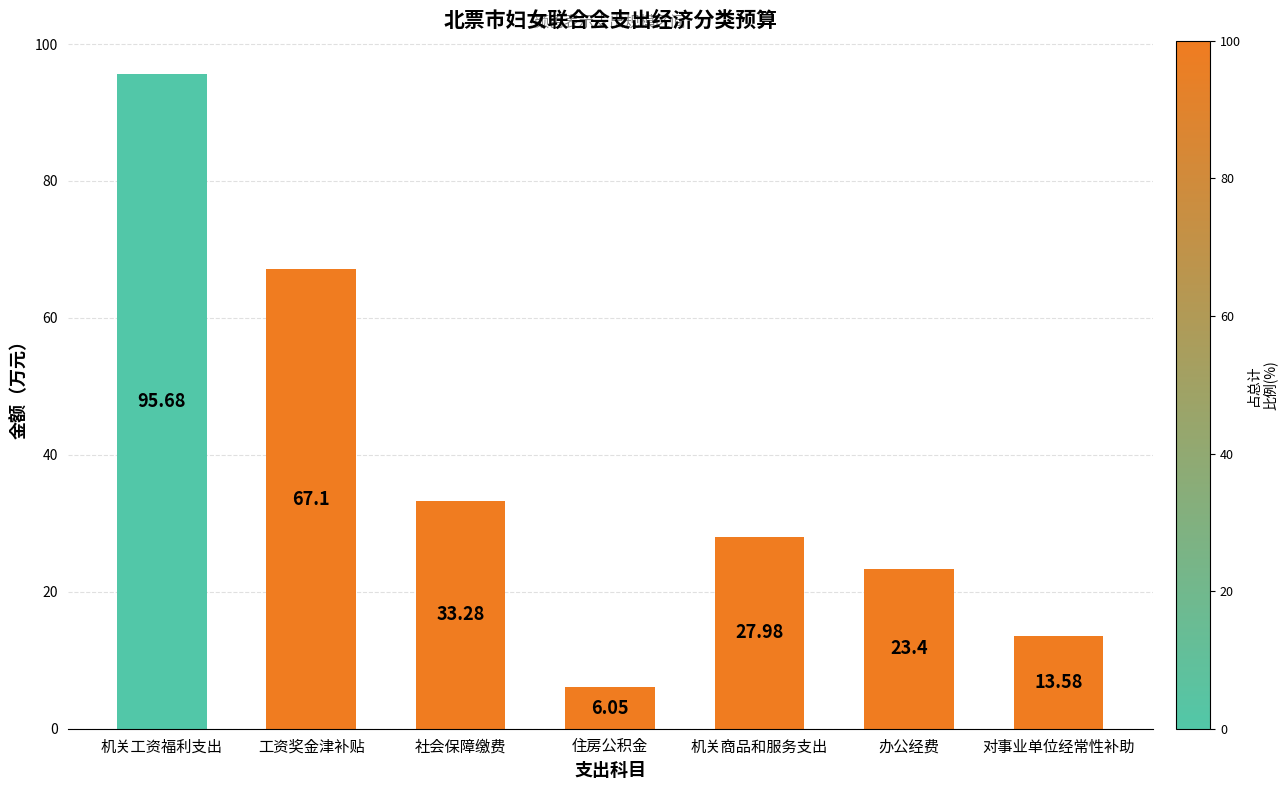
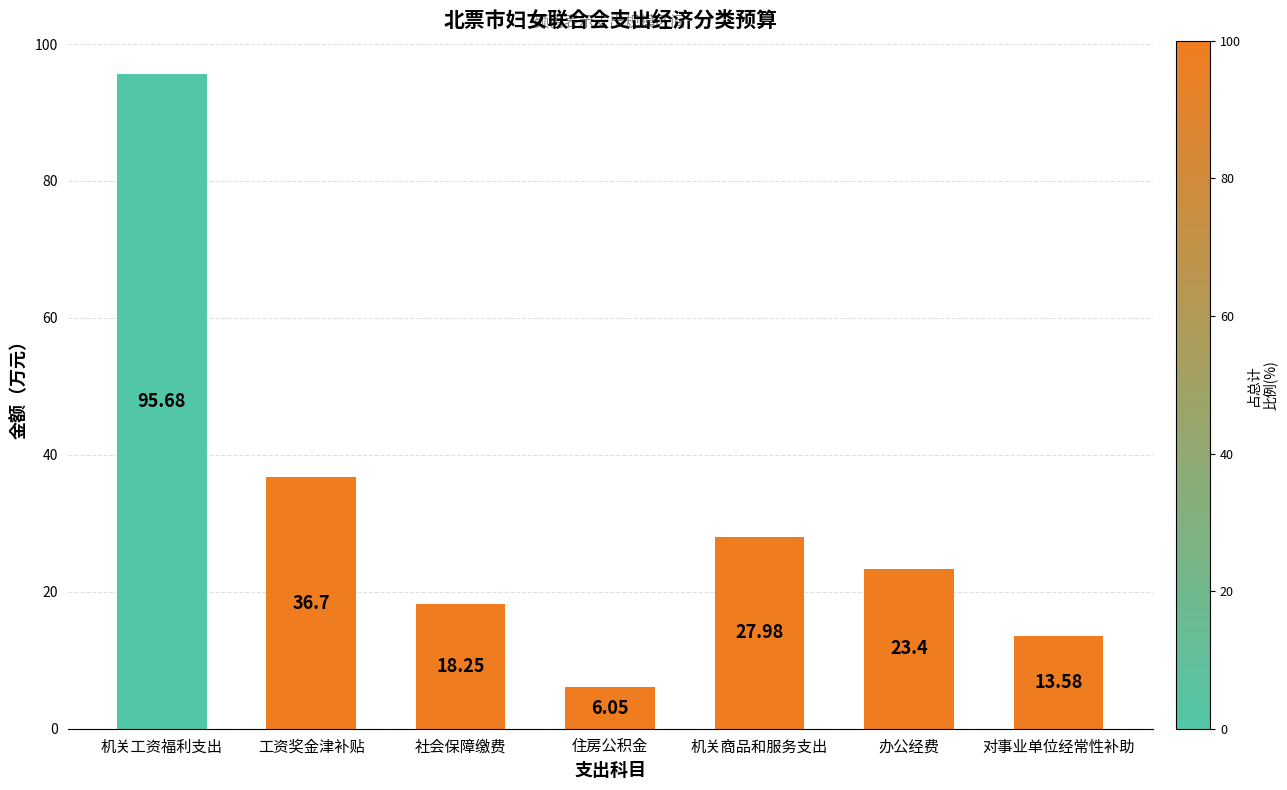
  {
    "机关工资福利支出": 95.68,
-   "工资奖金津补贴": 67.1,
-   "社会保障缴费": 33.28,
+   "工资奖金津补贴": 36.7,
+   "社会保障缴费": 18.25,
    "住房公积金": 6.05,
    "机关商品和服务支出": 27.98,
    "办公经费": 23.4,
    "对事业单位经常性补助": 13.58
  }
